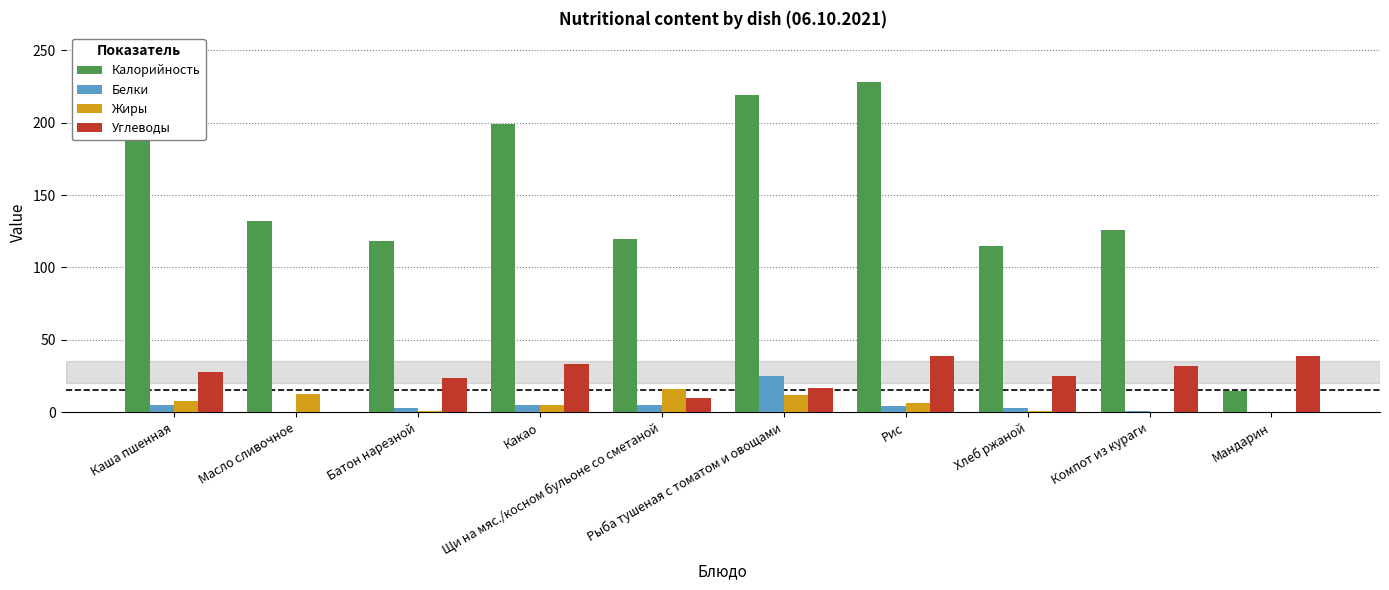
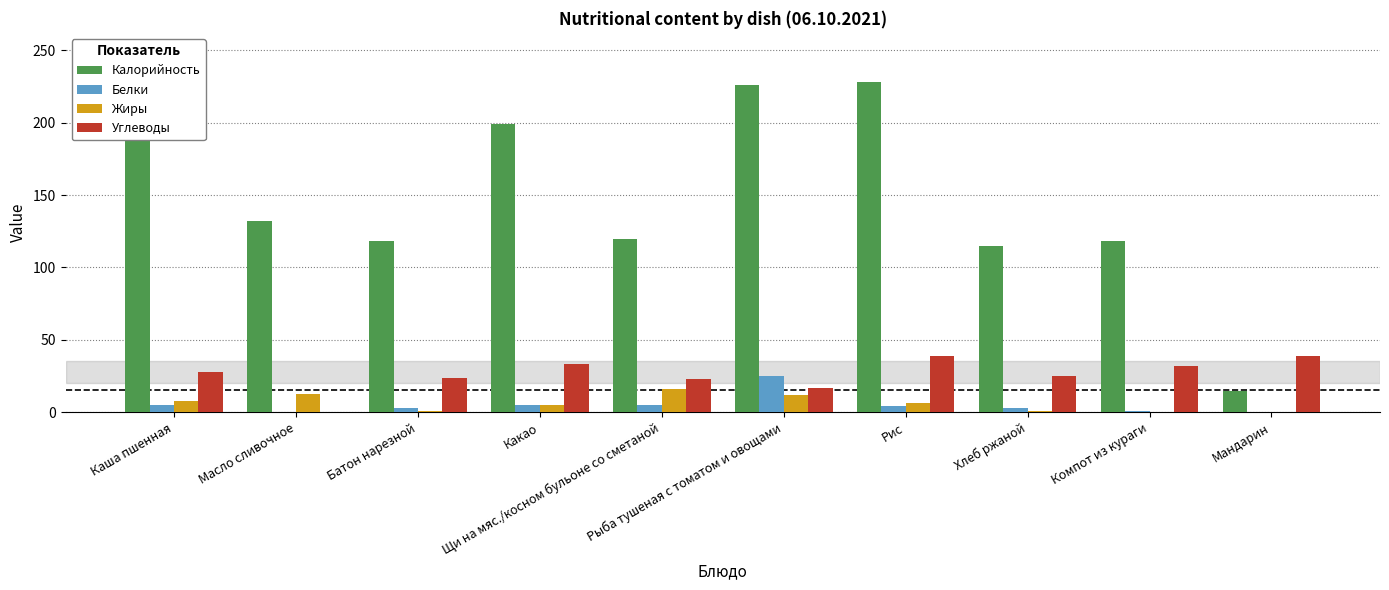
  {
    "Калорийность": {
      "Масло сливочное": 132,
      "Батон нарезной": 118,
      "Какао": 199,
      "Щи на мяс./косном бульоне со сметаной": 120,
-     "Рыба тушеная с томатом и овощами": 219,
+     "Рыба тушеная с томатом и овощами": 226,
      "Рис": 228,
      "Хлеб ржаной": 115,
-     "Компот из кураги": 126,
+     "Компот из кураги": 118,
      "Мандарин": 15
    },
    "Белки": {
      "Каша пшенная": 5,
      "Батон нарезной": 3,
      "Какао": 5,
      "Щи на мяс./косном бульоне со сметаной": 5,
      "Рыба тушеная с томатом и овощами": 25,
      "Рис": 4,
      "Хлеб ржаной": 3,
      "Мандарин": 0
    },
    "Жиры": {
      "Каша пшенная": 8,
      "Масло сливочное": 12,
      "Какао": 5,
      "Щи на мяс./косном бульоне со сметаной": 16,
      "Рыба тушеная с томатом и овощами": 12,
      "Рис": 6,
      "Компот из кураги": 0,
      "Мандарин": 0
    },
    "Углеводы": {
      "Каша пшенная": 28,
      "Батон нарезной": 23,
      "Какао": 33,
-     "Щи на мяс./косном бульоне со сметаной": 10,
+     "Щи на мяс./косном бульоне со сметаной": 23,
      "Рыба тушеная с томатом и овощами": 17,
      "Рис": 39,
      "Хлеб ржаной": 25,
      "Компот из кураги": 32,
      "Мандарин": 39
    }
  }
